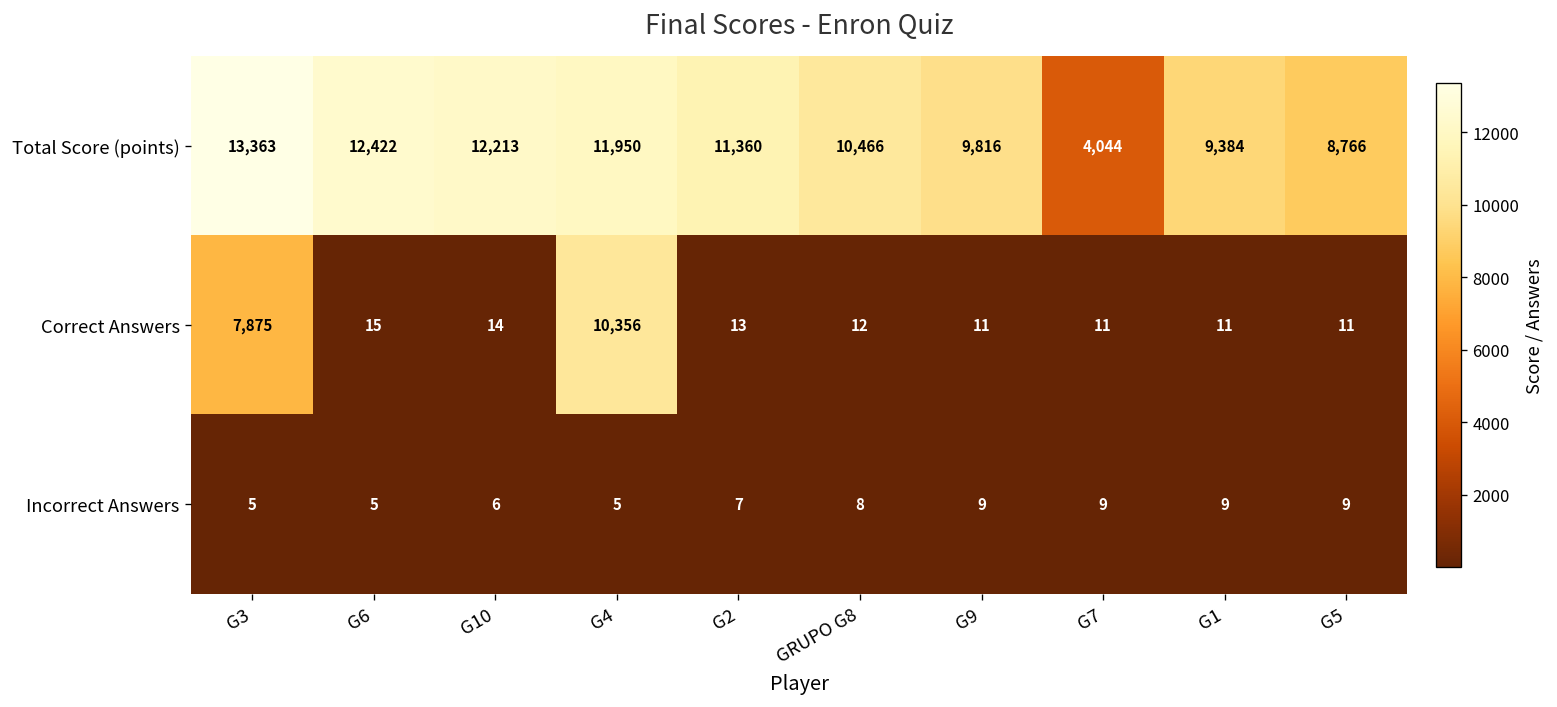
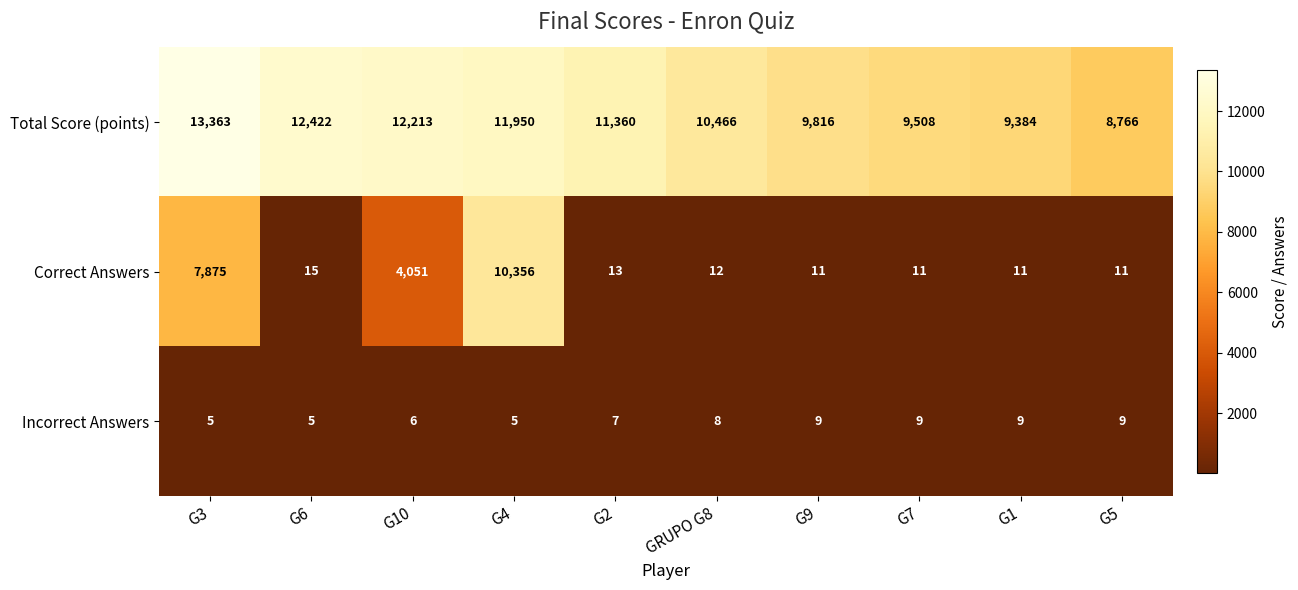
  {
    "Total Score (points)": {
      "G3": "13,363",
      "G6": "12,422",
      "G10": "12,213",
      "G4": "11,950",
      "G2": "11,360",
      "GRUPO G8": "10,466",
      "G9": "9,816",
-     "G7": "4,044",
+     "G7": "9,508",
      "G1": "9,384",
      "G5": "8,766"
    },
    "Correct Answers": {
      "G3": "7,875",
      "G6": "15",
-     "G10": "14",
+     "G10": "4,051",
      "G4": "10,356",
      "G2": "13",
      "GRUPO G8": "12",
      "G9": "11",
      "G7": "11",
      "G1": "11",
      "G5": "11"
    },
    "Incorrect Answers": {
      "G3": "5",
      "G6": "5",
      "G10": "6",
      "G4": "5",
      "G2": "7",
      "GRUPO G8": "8",
      "G9": "9",
      "G7": "9",
      "G1": "9",
      "G5": "9"
    }
  }
